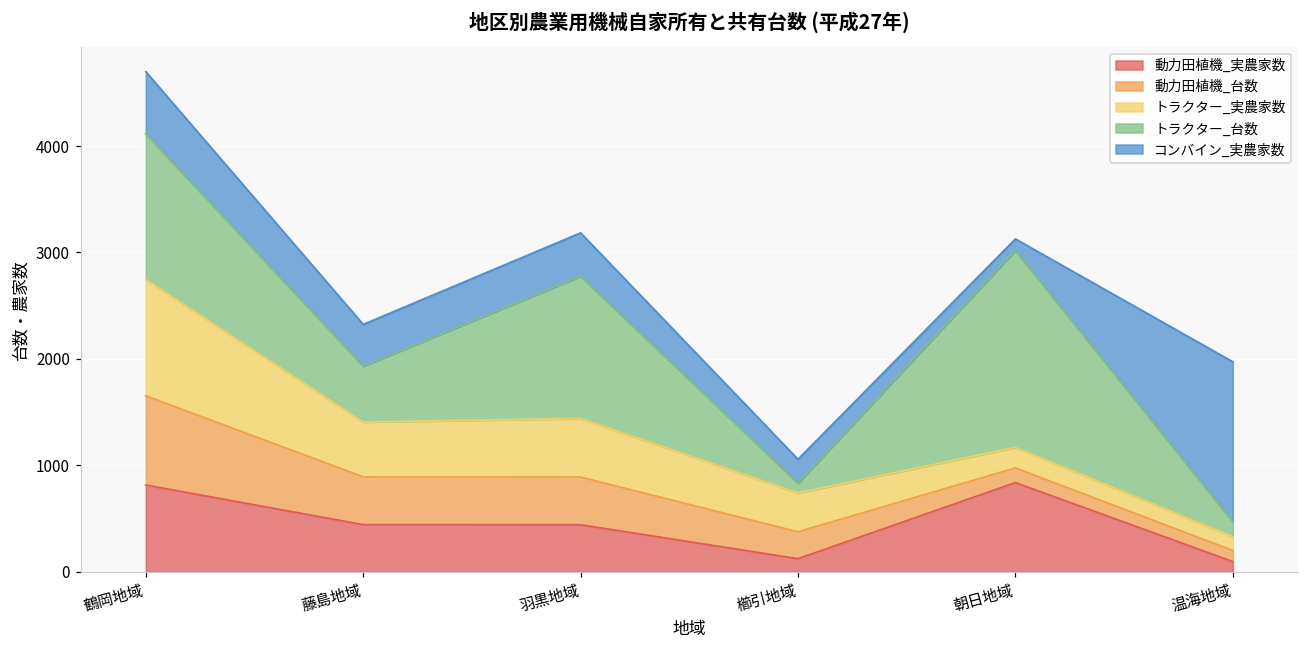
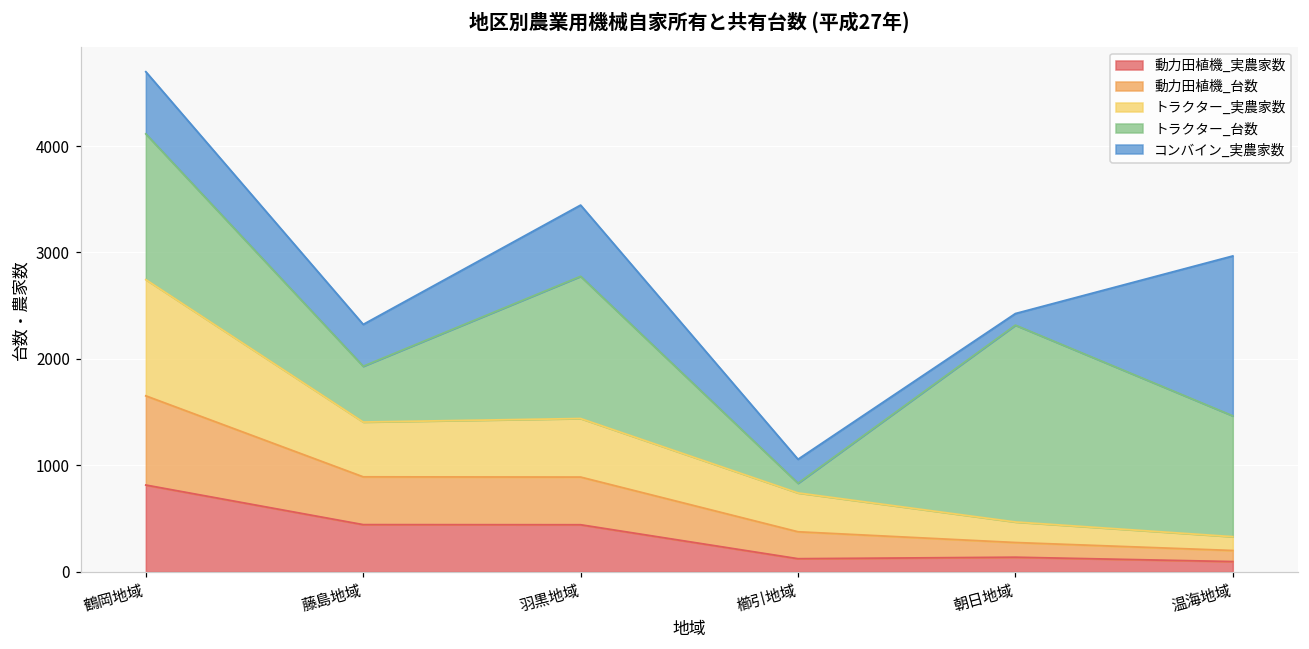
  {
    "動力田植機_実農家数": {
      "鶴岡地域": 800,
      "藤島地域": 400,
      "羽黒地域": 400,
      "櫛引地域": 100,
-     "朝日地域": 800,
+     "朝日地域": 100,
      "温海地域": 100
    },
    "トラクター_台数": {
      "鶴岡地域": 1400,
      "藤島地域": 500,
      "羽黒地域": 1300,
      "櫛引地域": 100,
      "朝日地域": 1800,
-     "温海地域": 100
+     "温海地域": 1100
    },
    "コンバイン_実農家数": {
      "鶴岡地域": 600,
      "藤島地域": 400,
-     "羽黒地域": 400,
+     "羽黒地域": 700,
      "櫛引地域": 200,
      "朝日地域": 100,
      "温海地域": 1500
    }
  }
